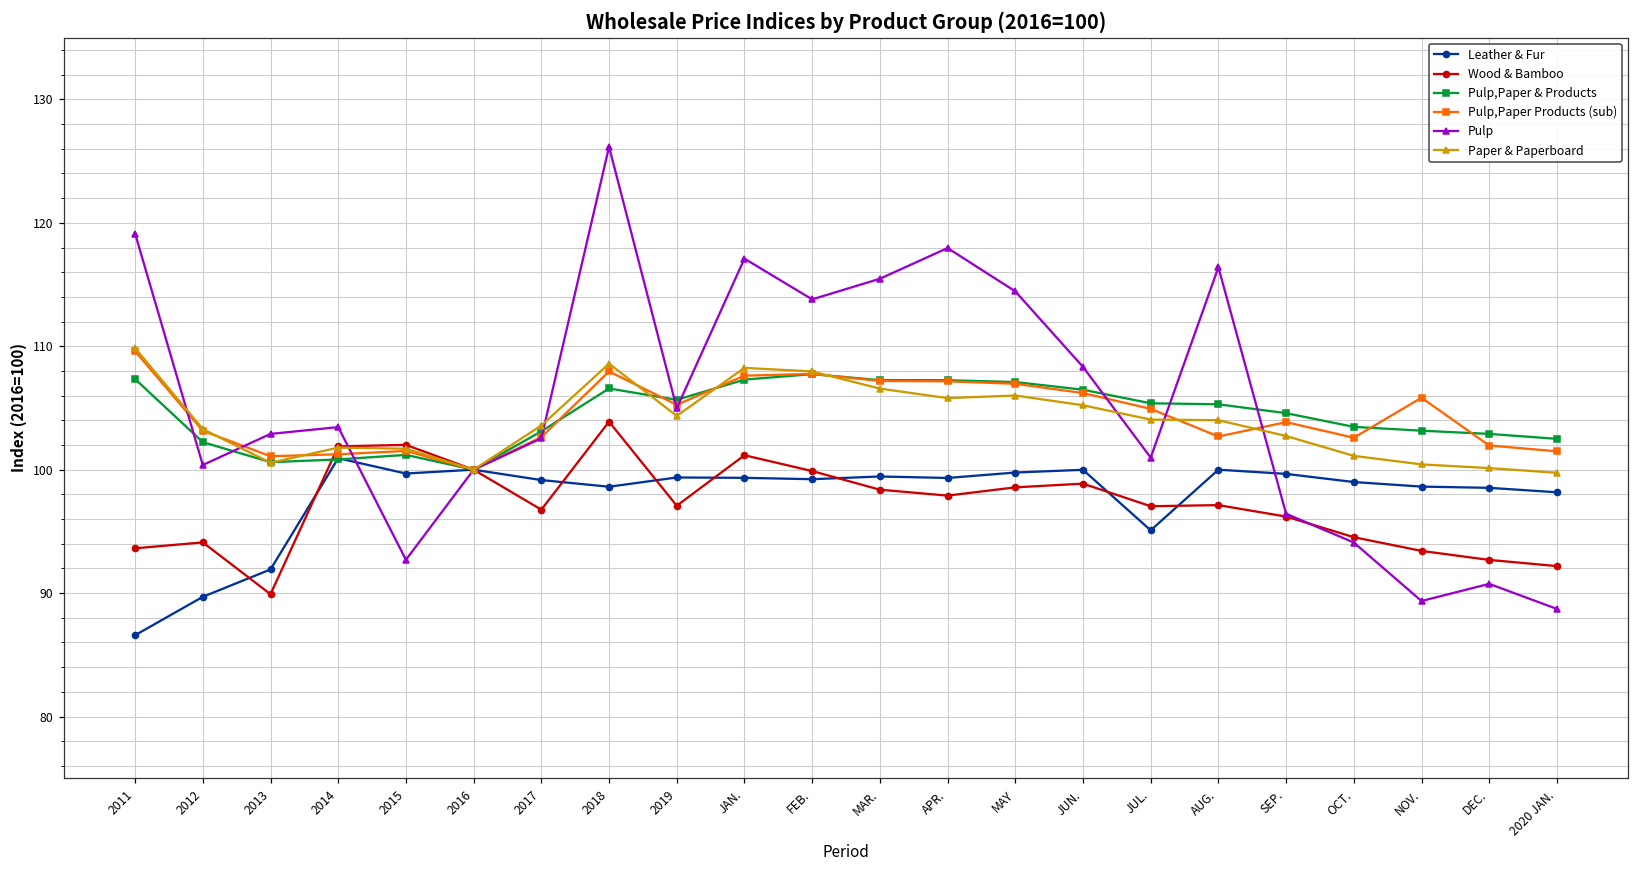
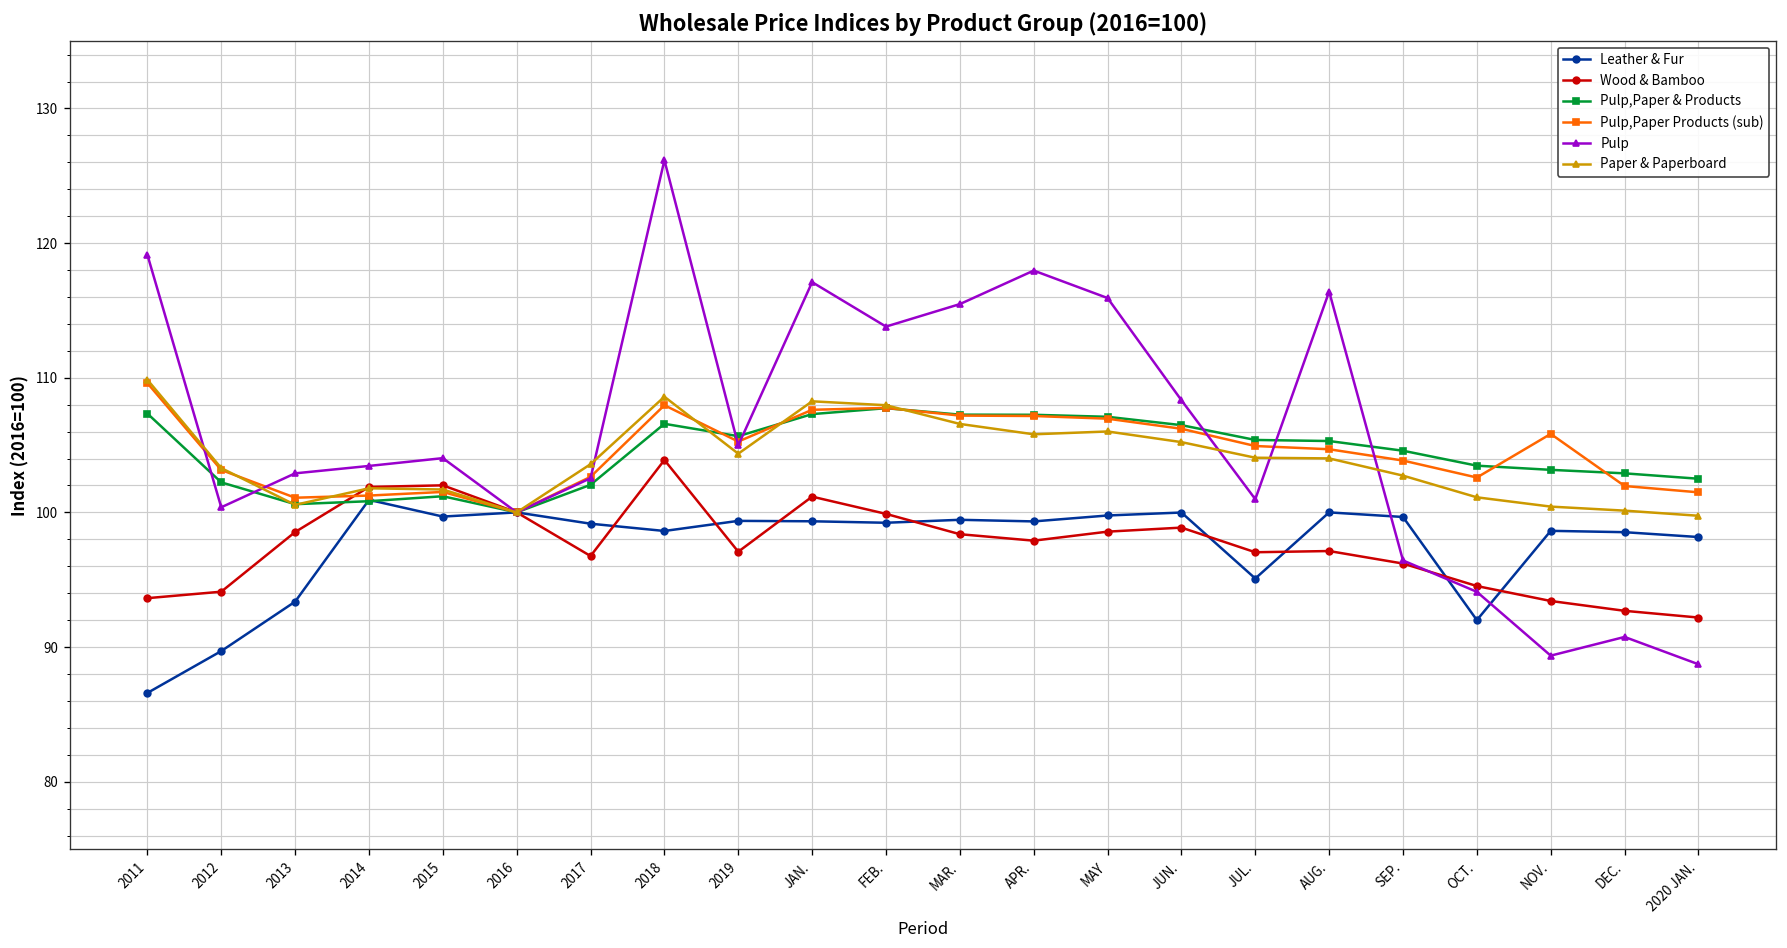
  {
    "Leather & Fur": {
      "2011": 86.6,
      "2012": 89.7,
-     "2013": 91.9,
+     "2013": 93.4,
      "2015": 99.7,
      "2017": 99.2,
      "2018": 98.6,
      "2019": 99.4,
      "JAN.": 99.3,
      "FEB.": 99.2,
      "MAR.": 99.5,
      "APR.": 99.3,
      "MAY": 99.8,
      "JUN.": 100.0,
      "JUL.": 95.1,
      "AUG.": 100.0,
      "SEP.": 99.7,
-     "OCT.": 99,
+     "OCT.": 92,
      "NOV.": 98.6,
      "DEC.": 98.5,
      "2020 JAN.": 98.2
    },
    "Wood & Bamboo": {
      "2011": 93.6,
      "2012": 94.1,
-     "2013": 89.9,
+     "2013": 98.5,
      "2015": 102.0,
      "2017": 96.8,
      "2018": 103.9,
      "2019": 97.1,
      "JAN.": 101.2,
      "FEB.": 99.9,
      "MAR.": 98.4,
      "APR.": 97.9,
      "MAY": 98.6,
      "JUN.": 98.9,
      "JUL.": 97.0,
      "AUG.": 97.1,
      "OCT.": 94.5,
      "NOV.": 93.4,
      "DEC.": 92.7,
      "2020 JAN.": 92.2
    },
    "Pulp,Paper & Products": {
      "2011": 107.3,
      "2012": 102.2,
      "2015": 101.2,
-     "2017": 103.1,
+     "2017": 102.1,
      "2018": 106.6,
      "2019": 105.7,
      "JAN.": 107.3,
      "JUN.": 106.5,
      "JUL.": 105.4,
      "AUG.": 105.3,
      "SEP.": 104.6,
      "OCT.": 103.5,
      "NOV.": 103.2,
      "DEC.": 102.9,
      "2020 JAN.": 102.5
    },
    "Pulp,Paper Products (sub)": {
      "2011": 109.6,
      "2013": 101.1,
      "2014": 101.3,
      "2018": 108.0,
      "2019": 105.3,
      "JAN.": 107.6,
      "JUN.": 106.2,
      "JUL.": 104.9,
-     "AUG.": 102.7,
+     "AUG.": 104.7,
      "SEP.": 103.9,
      "OCT.": 102.6,
      "NOV.": 105.8,
      "DEC.": 102.0,
      "2020 JAN.": 101.5
    },
    "Pulp": {
      "2011": 119.1,
      "2012": 100.4,
      "2013": 102.9,
      "2014": 103.5,
-     "2015": 92.7,
+     "2015": 104.0,
      "2018": 126.2,
      "2019": 105.0,
      "JAN.": 117.1,
      "FEB.": 113.8,
      "MAR.": 115.5,
      "APR.": 118.0,
-     "MAY": 114.5,
+     "MAY": 115.9,
      "JUN.": 108.3,
      "JUL.": 101.0,
      "AUG.": 116.4,
      "OCT.": 94.1,
      "NOV.": 89.4,
      "DEC.": 90.8,
      "2020 JAN.": 88.7
    },
    "Paper & Paperboard": {
      "2011": 109.9,
      "2017": 103.6,
      "2018": 108.6,
      "2019": 104.4,
      "JAN.": 108.3,
      "MAR.": 106.6,
      "APR.": 105.8,
      "MAY": 106.0,
      "JUN.": 105.2,
      "JUL.": 104.1,
      "AUG.": 104.0,
      "SEP.": 102.7,
      "OCT.": 101.1,
      "NOV.": 100.4,
      "DEC.": 100.1,
      "2020 JAN.": 99.8
    }
  }
